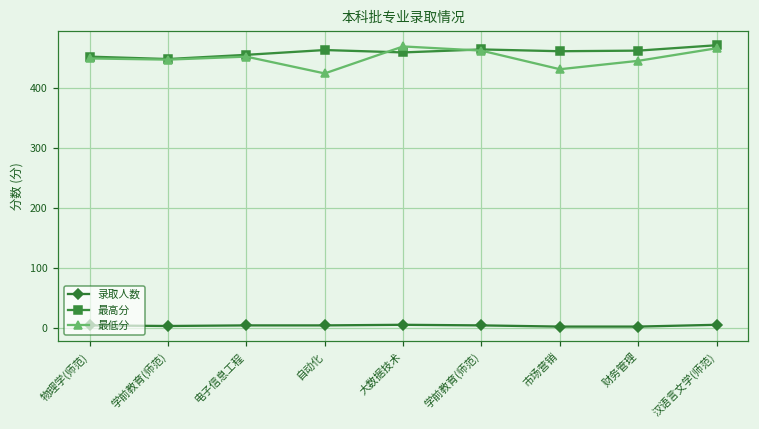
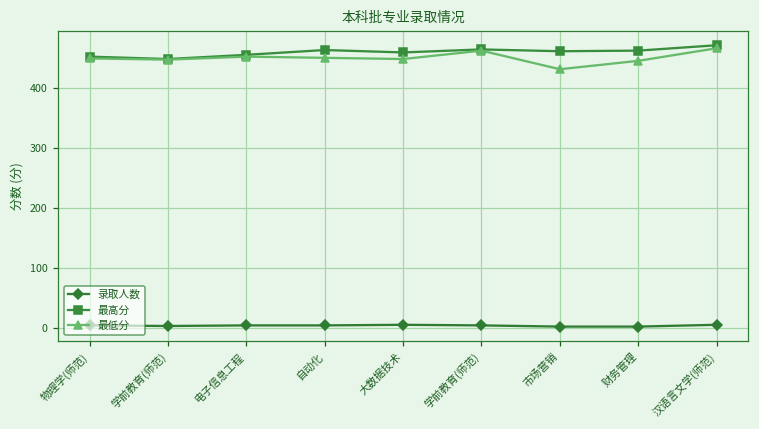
  {
    "最低分": {
-     "自动化": 420,
-     "大数据技术": 470,
+     "自动化": 450,
+     "大数据技术": 450,
      "市场营销": 430,
      "财务管理": 450,
      "汉语言文学(师范)": 470
    }
  }
